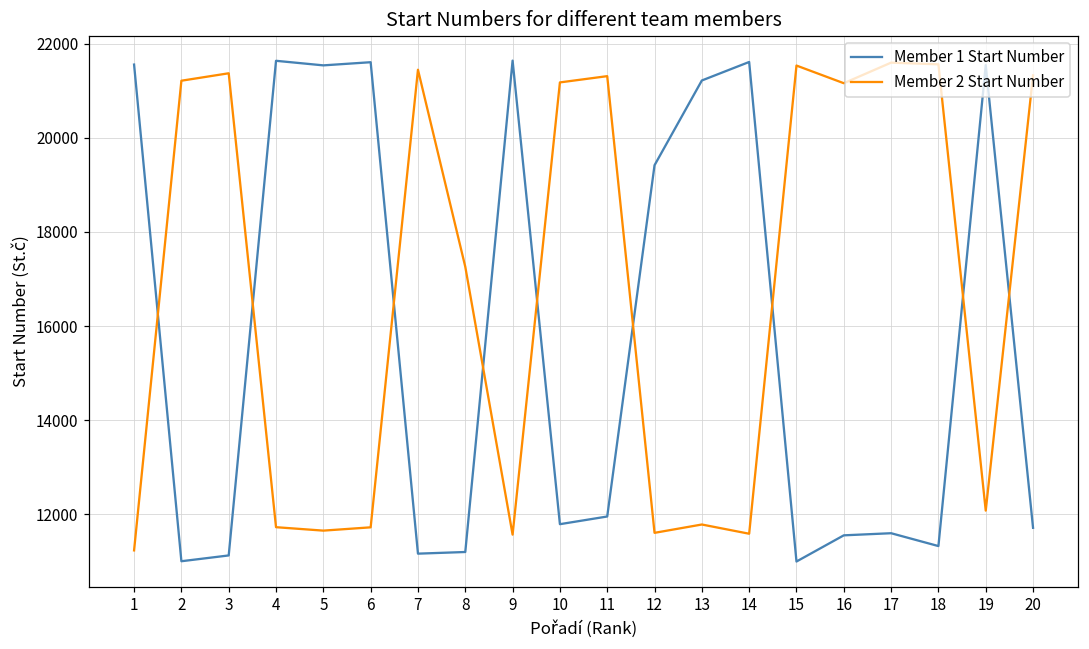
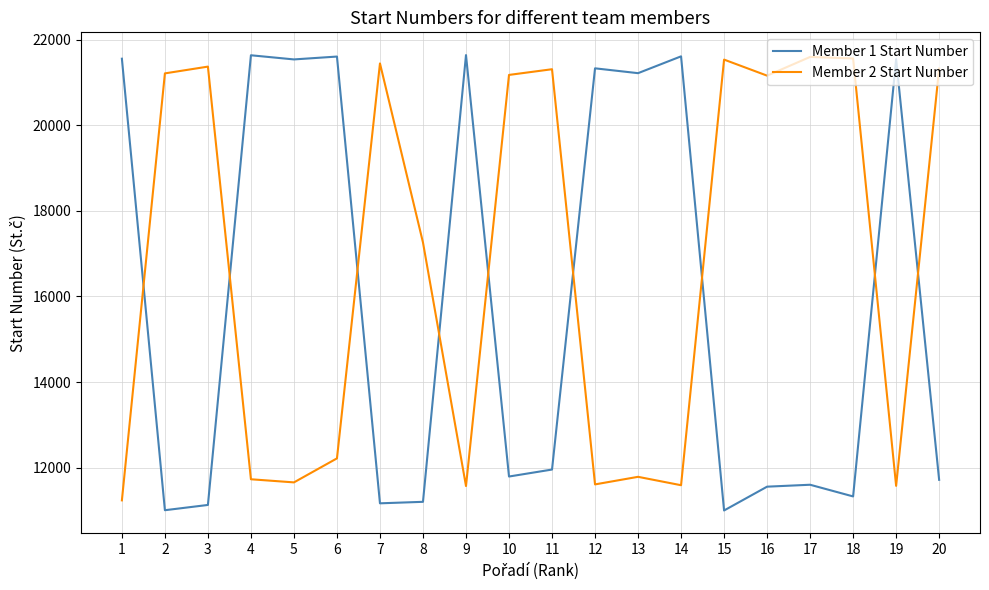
  {
    "Member 1 Start Number": {
      "1": 21600,
      "2": 11000,
      "3": 11100,
      "4": 21600,
      "5": 21500,
      "6": 21600,
      "7": 11200,
      "8": 11200,
      "9": 21600,
      "10": 11800,
      "11": 12000,
-     "12": 19400,
+     "12": 21300,
      "13": 21200,
      "14": 21600,
      "15": 11000,
      "16": 11600,
      "17": 11600,
      "18": 11300,
      "20": 11700
    },
    "Member 2 Start Number": {
      "1": 11200,
      "2": 21200,
      "3": 21400,
      "4": 11700,
      "5": 11700,
-     "6": 11700,
+     "6": 12200,
      "7": 21400,
      "8": 17300,
      "9": 11600,
      "10": 21200,
      "11": 21300,
      "12": 11600,
      "13": 11800,
      "14": 11600,
      "15": 21500,
      "16": 21200,
-     "19": 12100
+     "19": 11600
    }
  }
